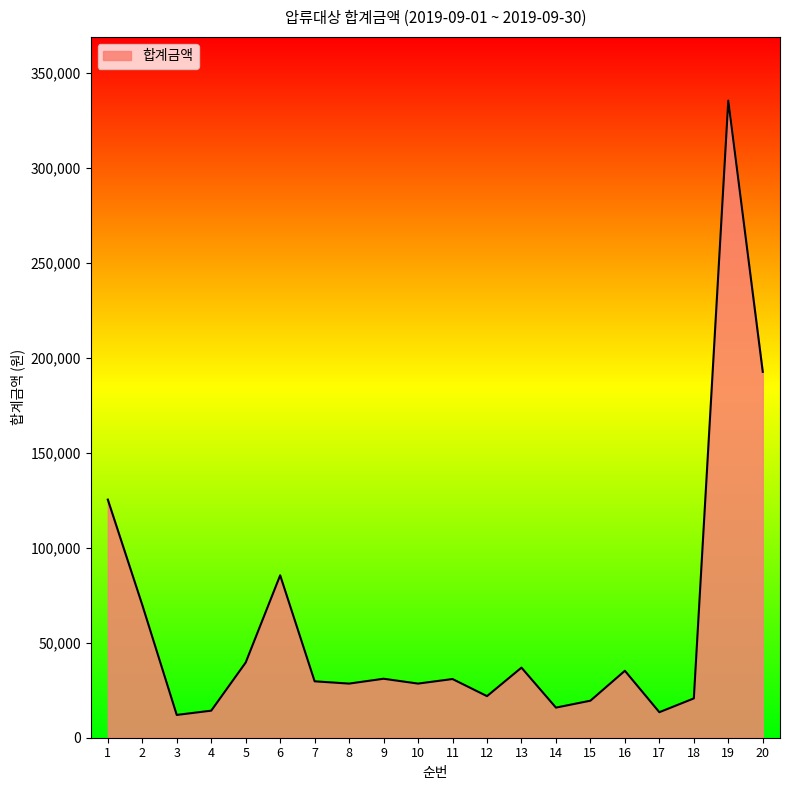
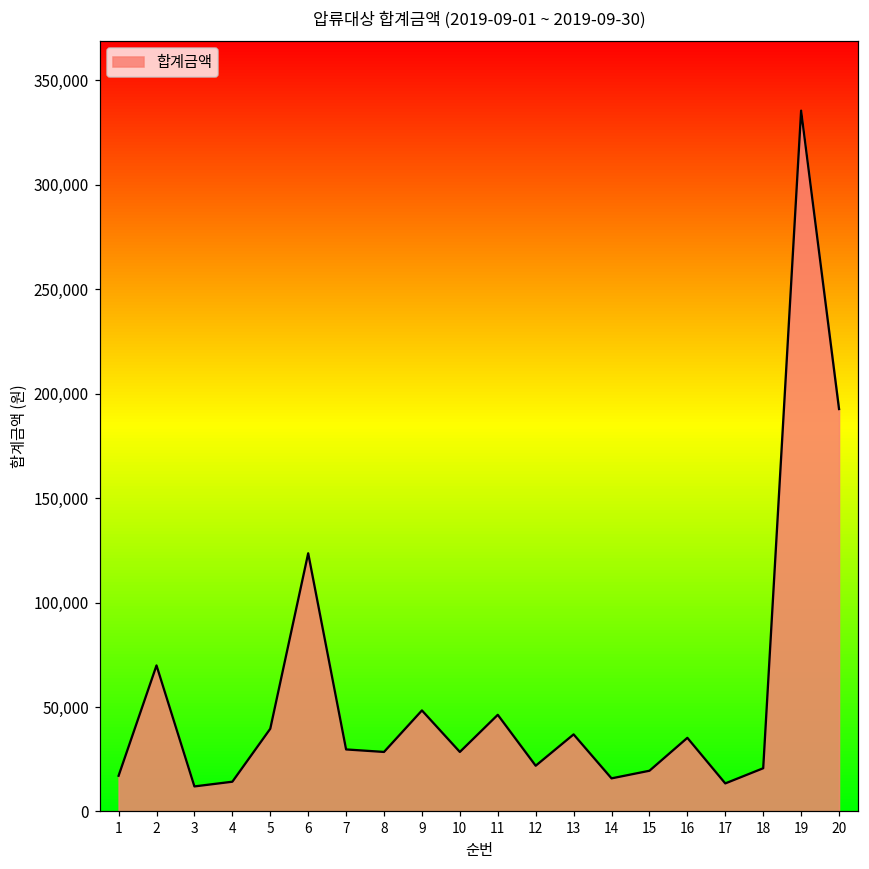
  {
-   "1": "125,000",
+   "1": "17,000",
    "2": "70,000",
    "3": "12,000",
    "4": "14,000",
    "5": "40,000",
-   "6": "86,000",
+   "6": "124,000",
    "7": "30,000",
    "8": "29,000",
-   "9": "31,000",
+   "9": "48,000",
    "10": "29,000",
-   "11": "31,000",
+   "11": "46,000",
    "12": "22,000",
    "13": "37,000",
    "14": "16,000",
    "15": "20,000",
    "16": "35,000",
    "17": "13,000",
    "18": "21,000",
    "19": "335,000",
    "20": "193,000"
  }
